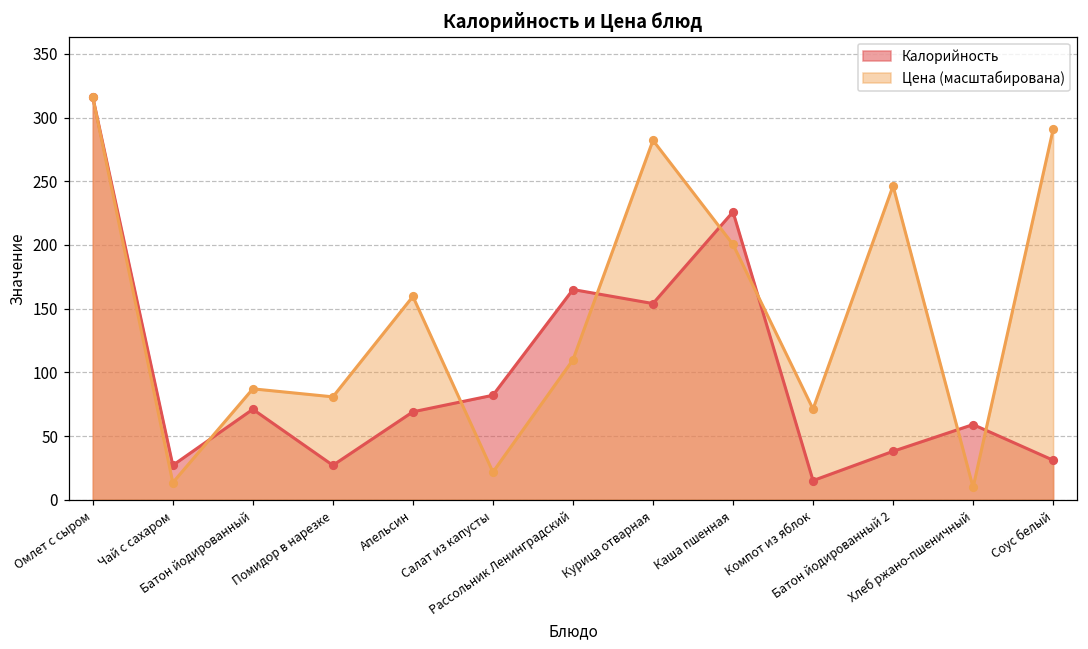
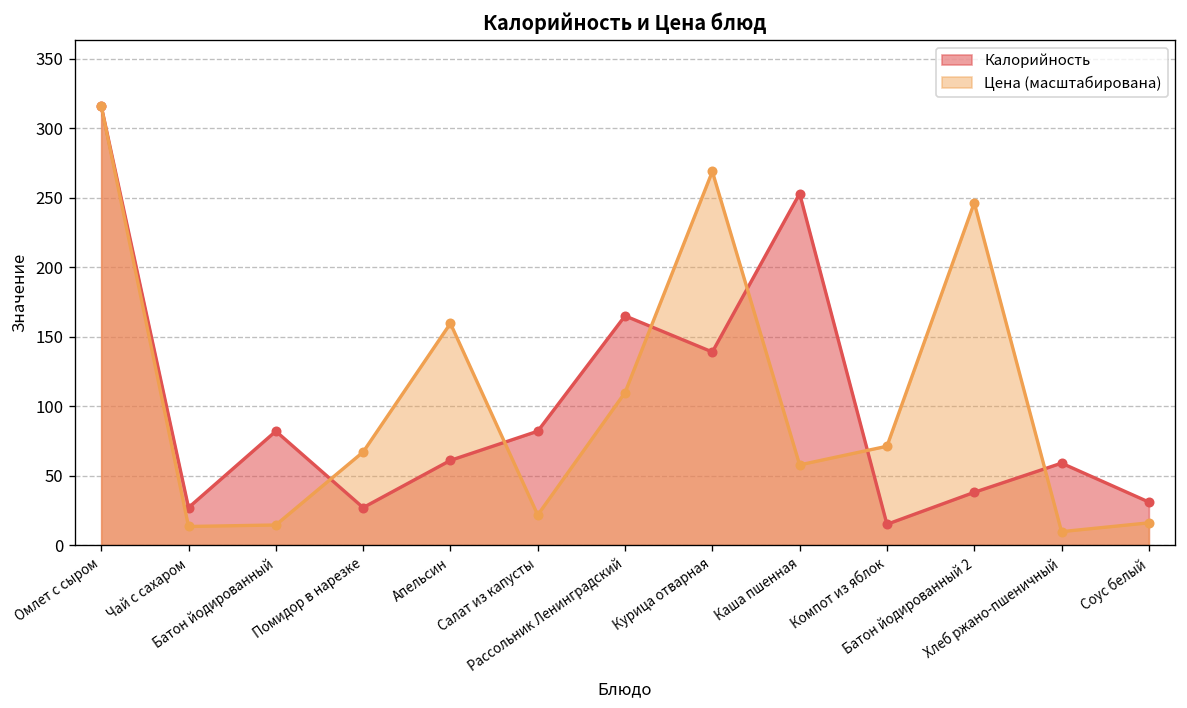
  {
    "Калорийность": {
      "Чай с сахаром": 27,
-     "Батон йодированный": 71,
+     "Батон йодированный": 82,
      "Помидор в нарезке": 27,
-     "Апельсин": 69,
+     "Апельсин": 61,
      "Салат из капусты": 82,
      "Рассольник Ленинградский": 165,
-     "Курица отварная": 154,
-     "Каша пшенная": 226,
+     "Курица отварная": 139,
+     "Каша пшенная": 253,
      "Компот из яблок": 15,
      "Батон йодированный 2": 38,
      "Хлеб ржано-пшеничный": 59,
      "Соус белый": 31
    },
    "Цена (масштабирована)": {
      "Чай с сахаром": 13,
-     "Батон йодированный": 87,
-     "Помидор в нарезке": 81,
+     "Батон йодированный": 14,
+     "Помидор в нарезке": 67,
      "Апельсин": 160,
      "Салат из капусты": 22,
      "Рассольник Ленинградский": 110,
-     "Курица отварная": 282,
-     "Каша пшенная": 200,
+     "Курица отварная": 269,
+     "Каша пшенная": 58,
      "Компот из яблок": 71,
      "Батон йодированный 2": 246,
      "Хлеб ржано-пшеничный": 10,
-     "Соус белый": 291
+     "Соус белый": 16
    }
  }
